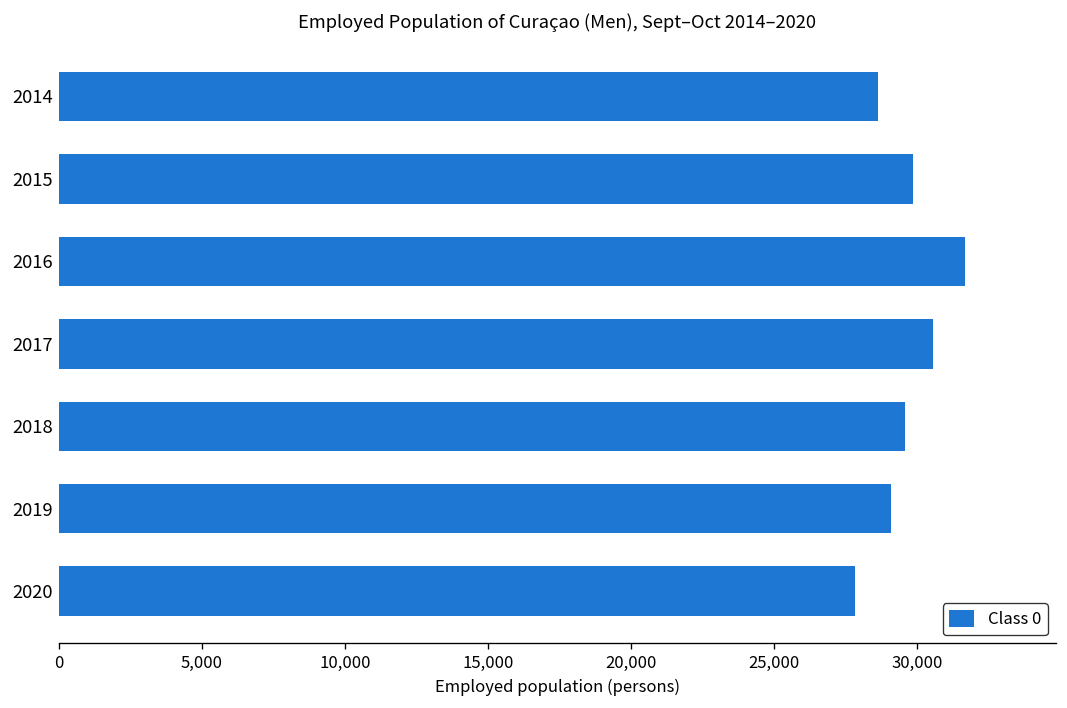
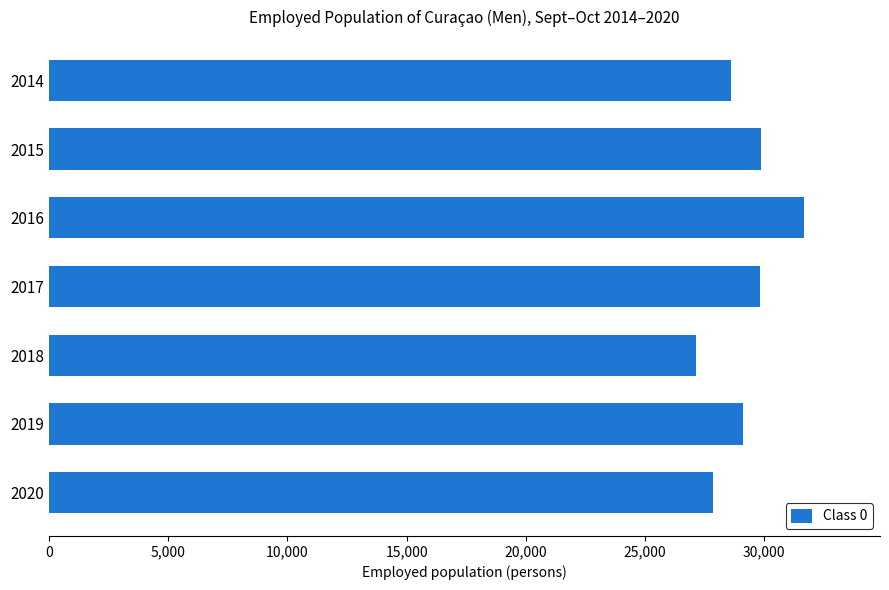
  {
    "2014": "28,600",
    "2015": "29,800",
    "2016": "31,700",
-   "2017": "30,500",
-   "2018": "29,600",
+   "2017": "29,800",
+   "2018": "27,100",
    "2019": "29,100",
    "2020": "27,800"
  }
